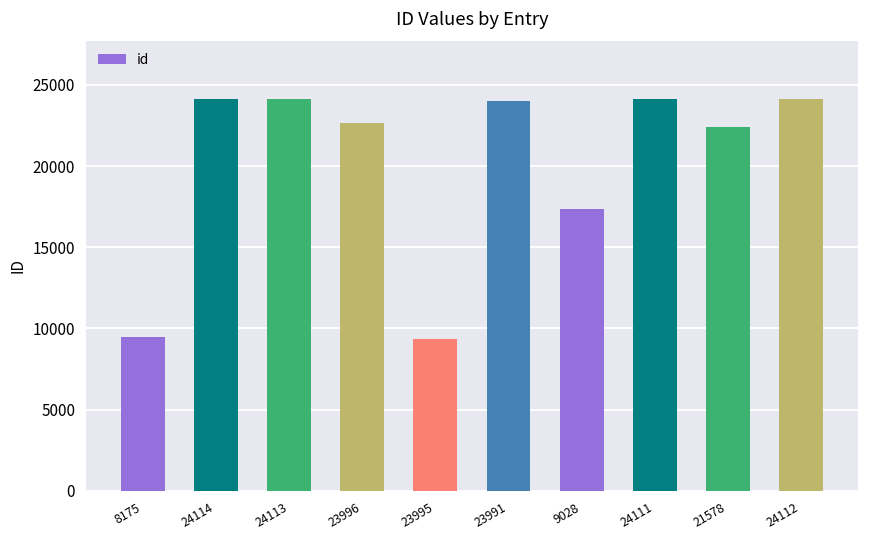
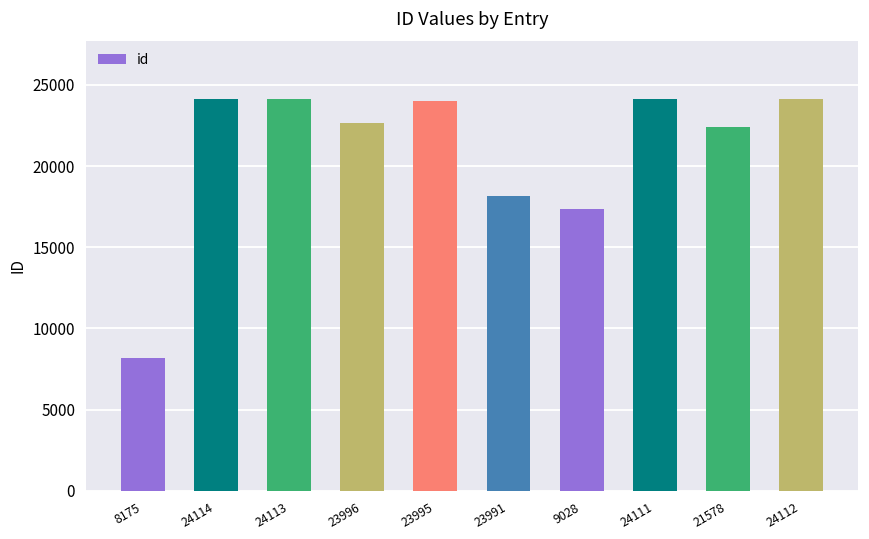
  {
-   "8175": 9400,
+   "8175": 8200,
    "24114": 24100,
    "24113": 24100,
    "23996": 22600,
-   "23995": 9400,
-   "23991": 24000,
+   "23995": 24000,
+   "23991": 18200,
    "9028": 17400,
    "24111": 24100,
    "21578": 22400,
    "24112": 24100
  }
